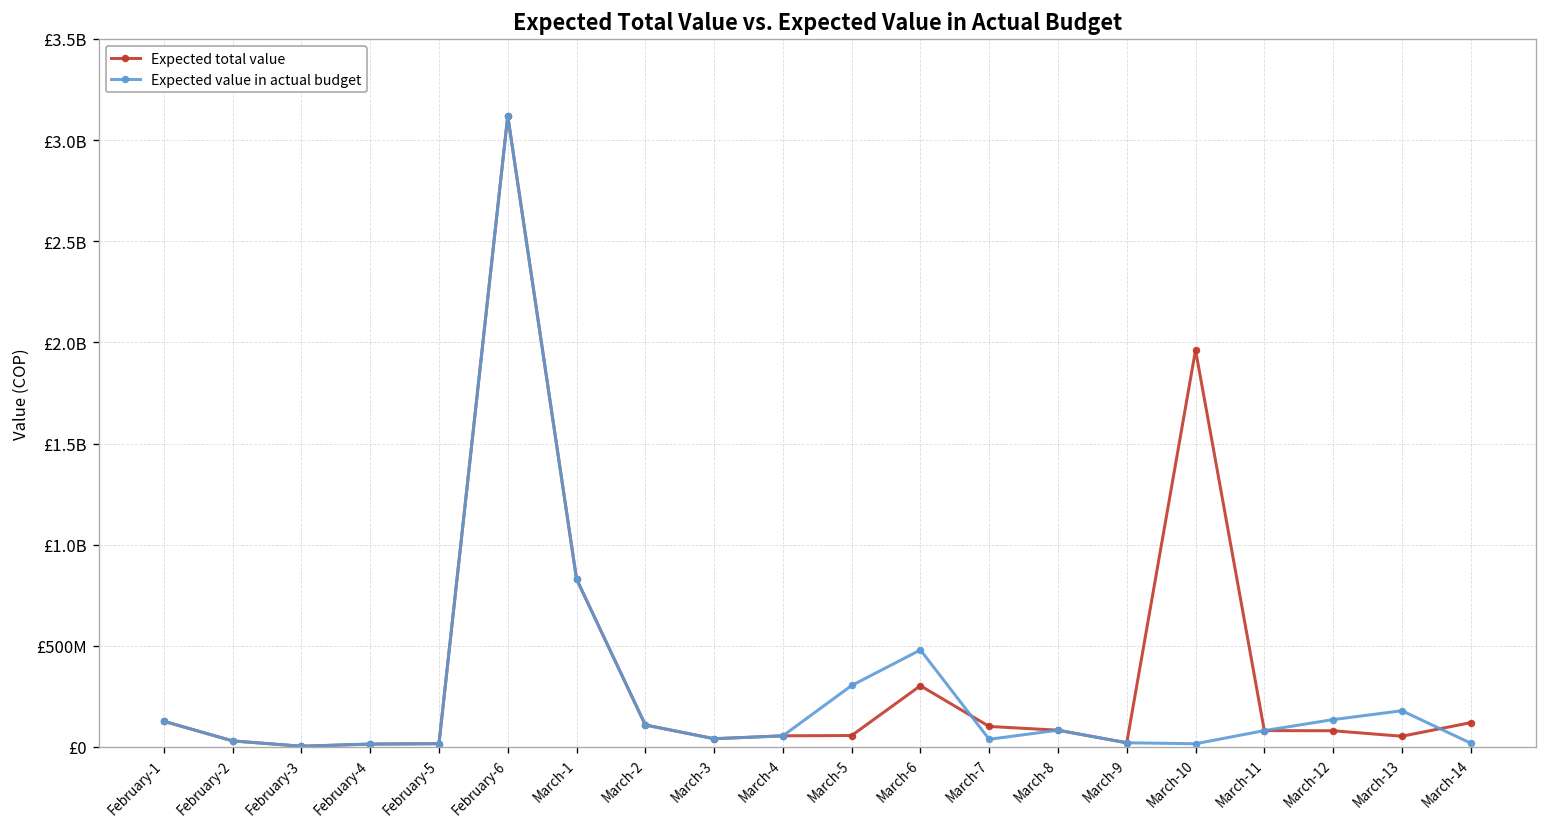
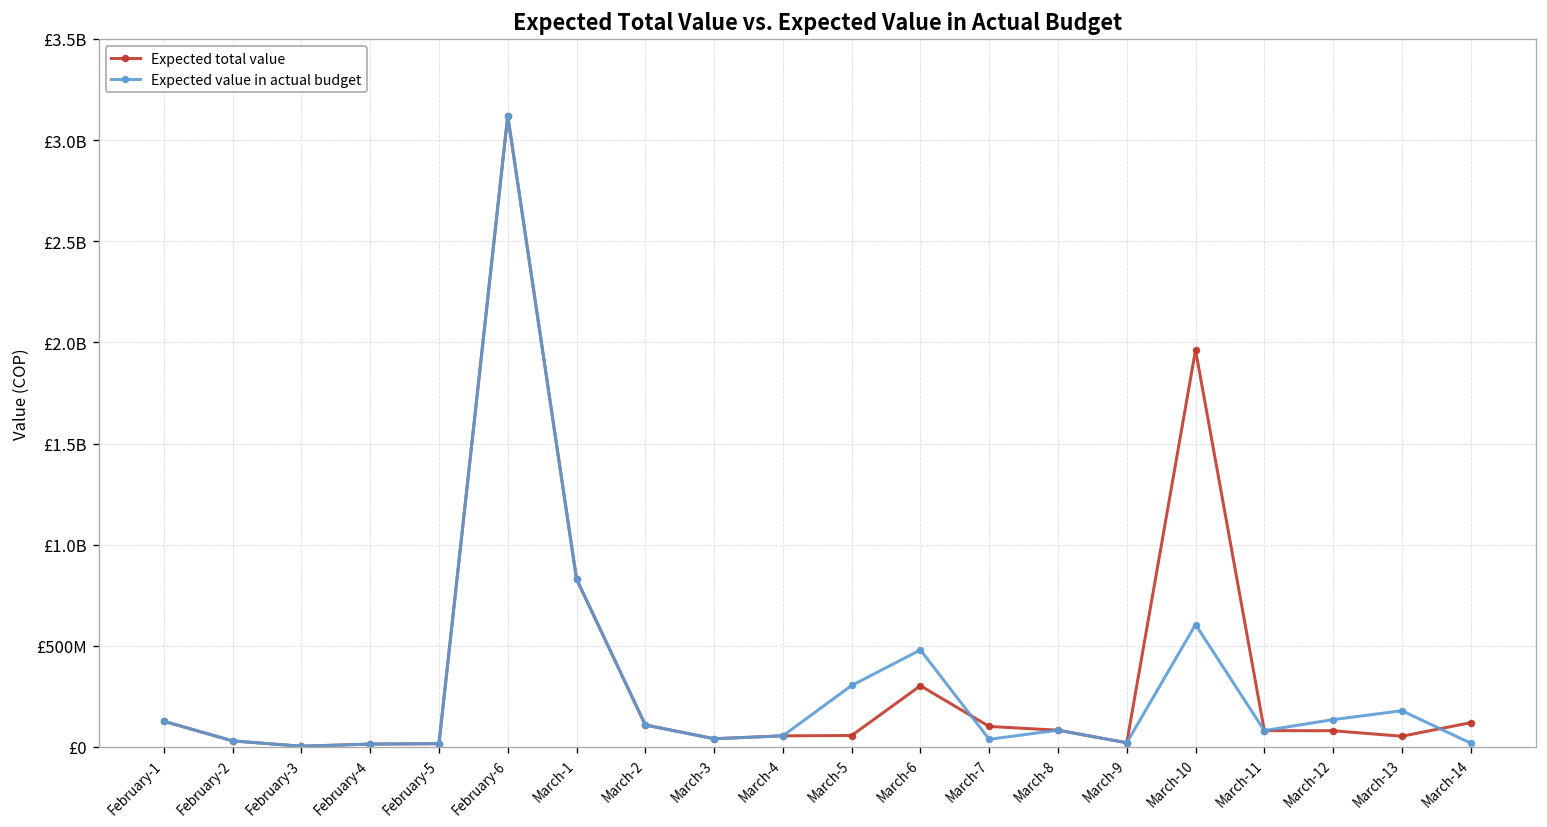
  {
    "Expected total value": {
      "March-5": "£60000000",
      "March-6": "£300000000",
      "March-7": "£100000000",
      "March-10": "£1960000000",
      "March-12": "£80000000",
      "March-13": "£50000000",
      "March-14": "£120000000"
    },
    "Expected value in actual budget": {
      "March-5": "£300000000",
      "March-6": "£480000000",
      "March-7": "£40000000",
-     "March-10": "£20000000",
+     "March-10": "£610000000",
      "March-12": "£130000000",
      "March-13": "£180000000",
      "March-14": "£20000000"
    }
  }
